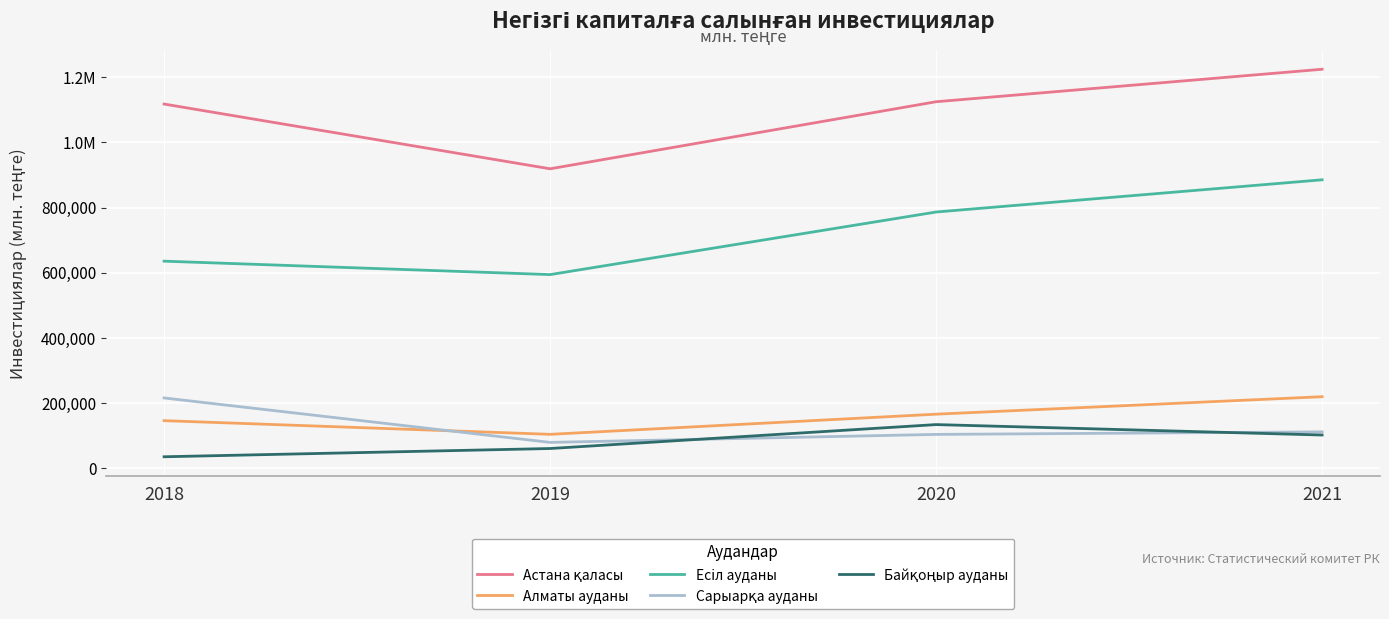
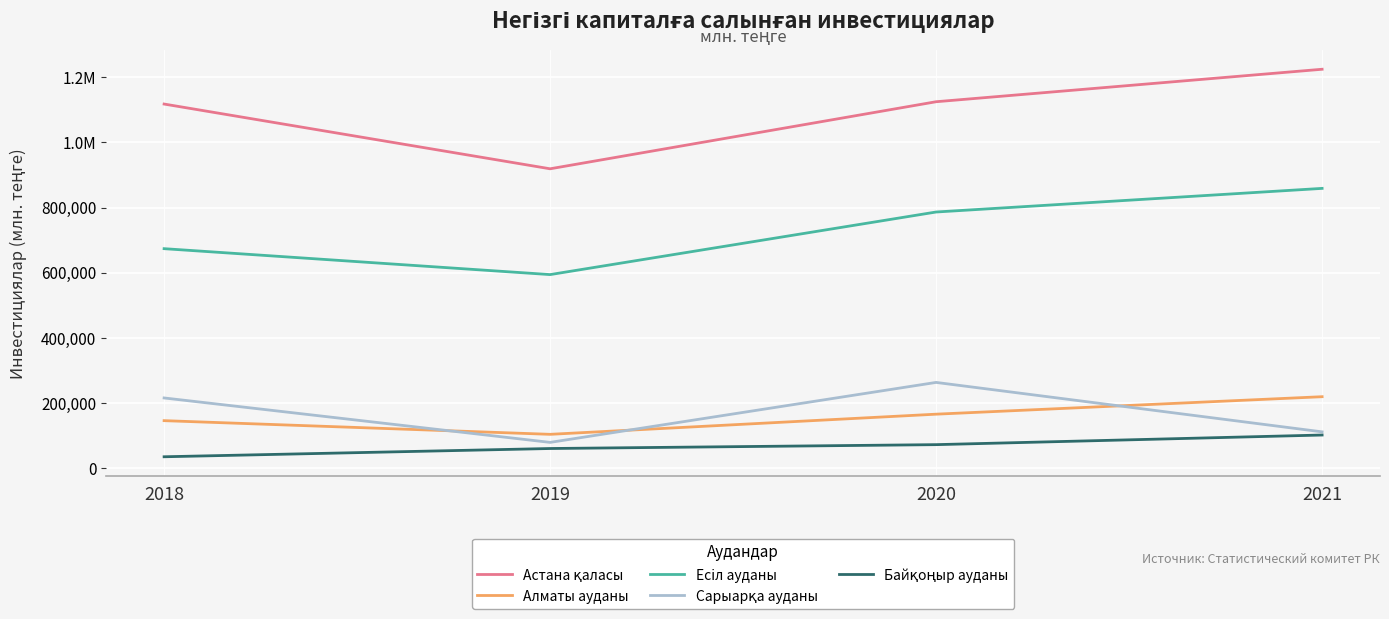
  {
    "Астана қаласы": {
      "2018": "1,120,000",
      "2019": "920,000",
      "2020": "1,130,000",
      "2021": "1,230,000"
    },
    "Алматы ауданы": {
      "2018": "150,000",
      "2019": "100,000",
      "2020": "160,000",
      "2021": "220,000"
    },
    "Есіл ауданы": {
-     "2018": "640,000",
+     "2018": "670,000",
      "2019": "590,000",
      "2020": "790,000",
-     "2021": "890,000"
+     "2021": "860,000"
    },
    "Сарыарқа ауданы": {
      "2018": "210,000",
      "2019": "80,000",
-     "2020": "100,000",
+     "2020": "260,000",
      "2021": "110,000"
    },
    "Байқоңыр ауданы": {
      "2018": "30,000",
      "2019": "60,000",
-     "2020": "130,000",
+     "2020": "70,000",
      "2021": "100,000"
    }
  }
